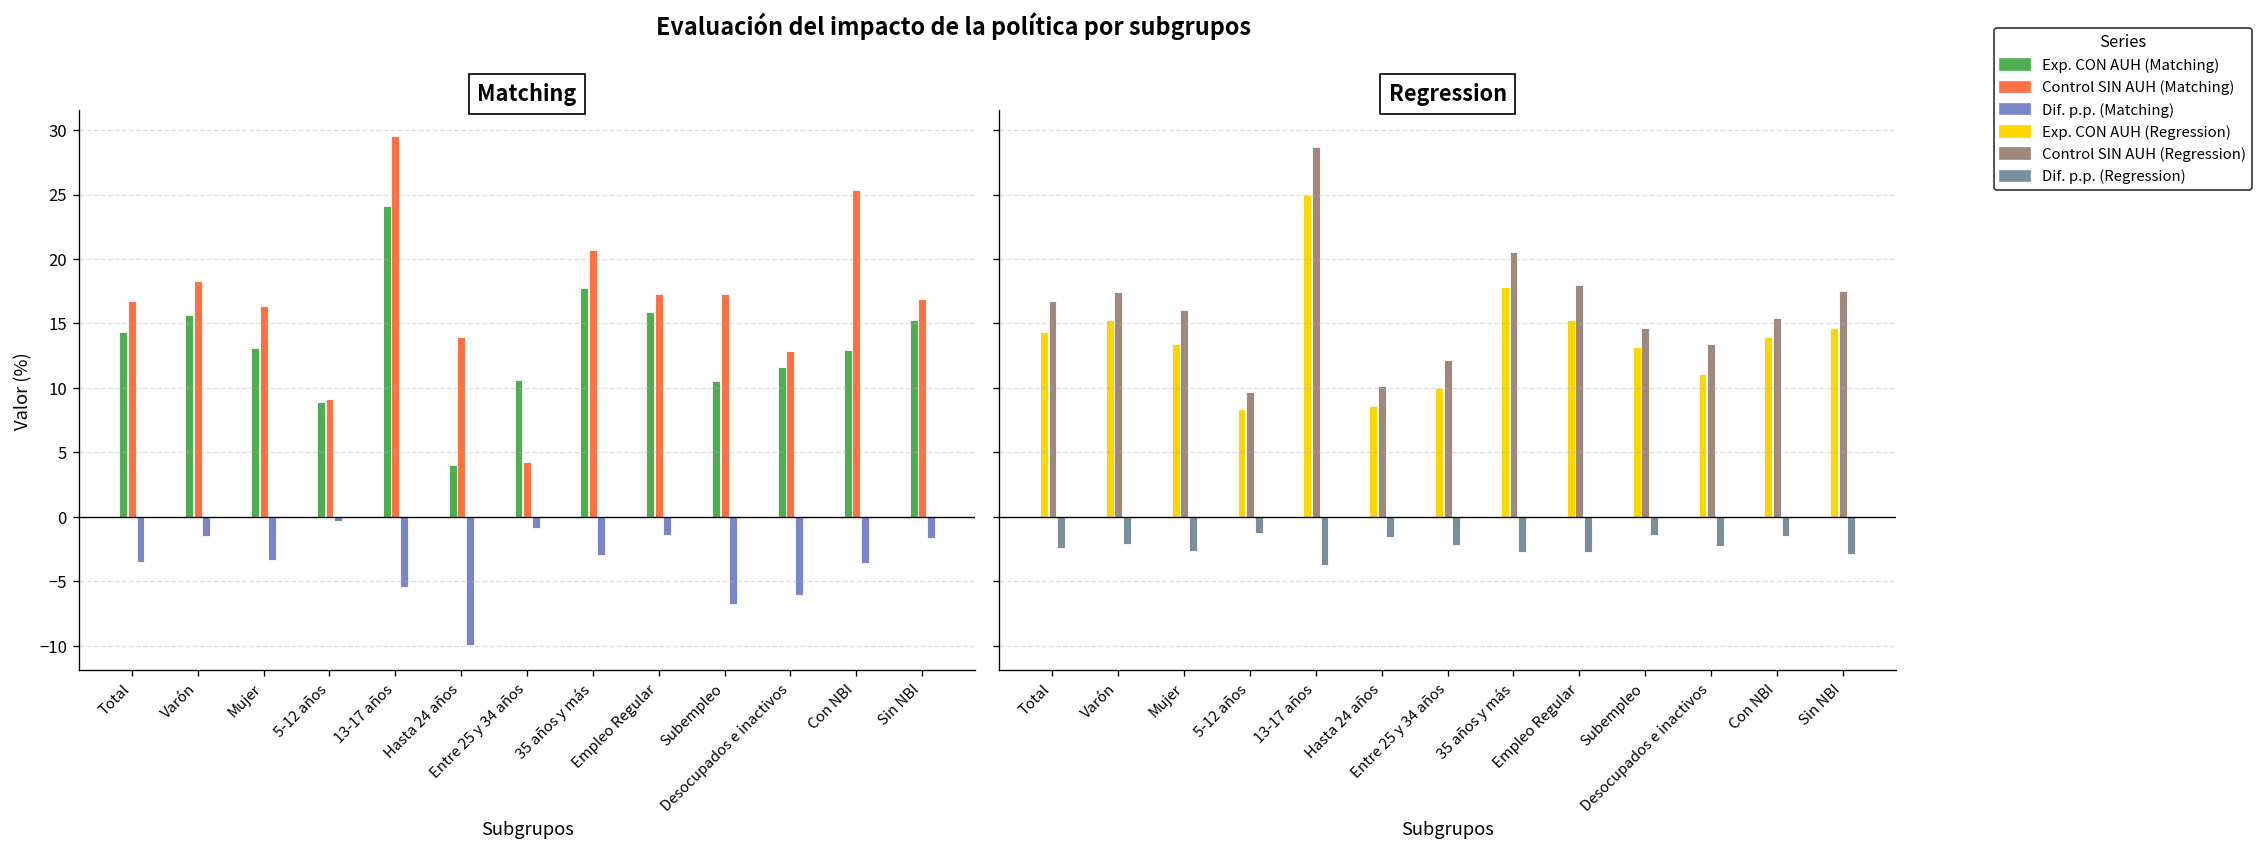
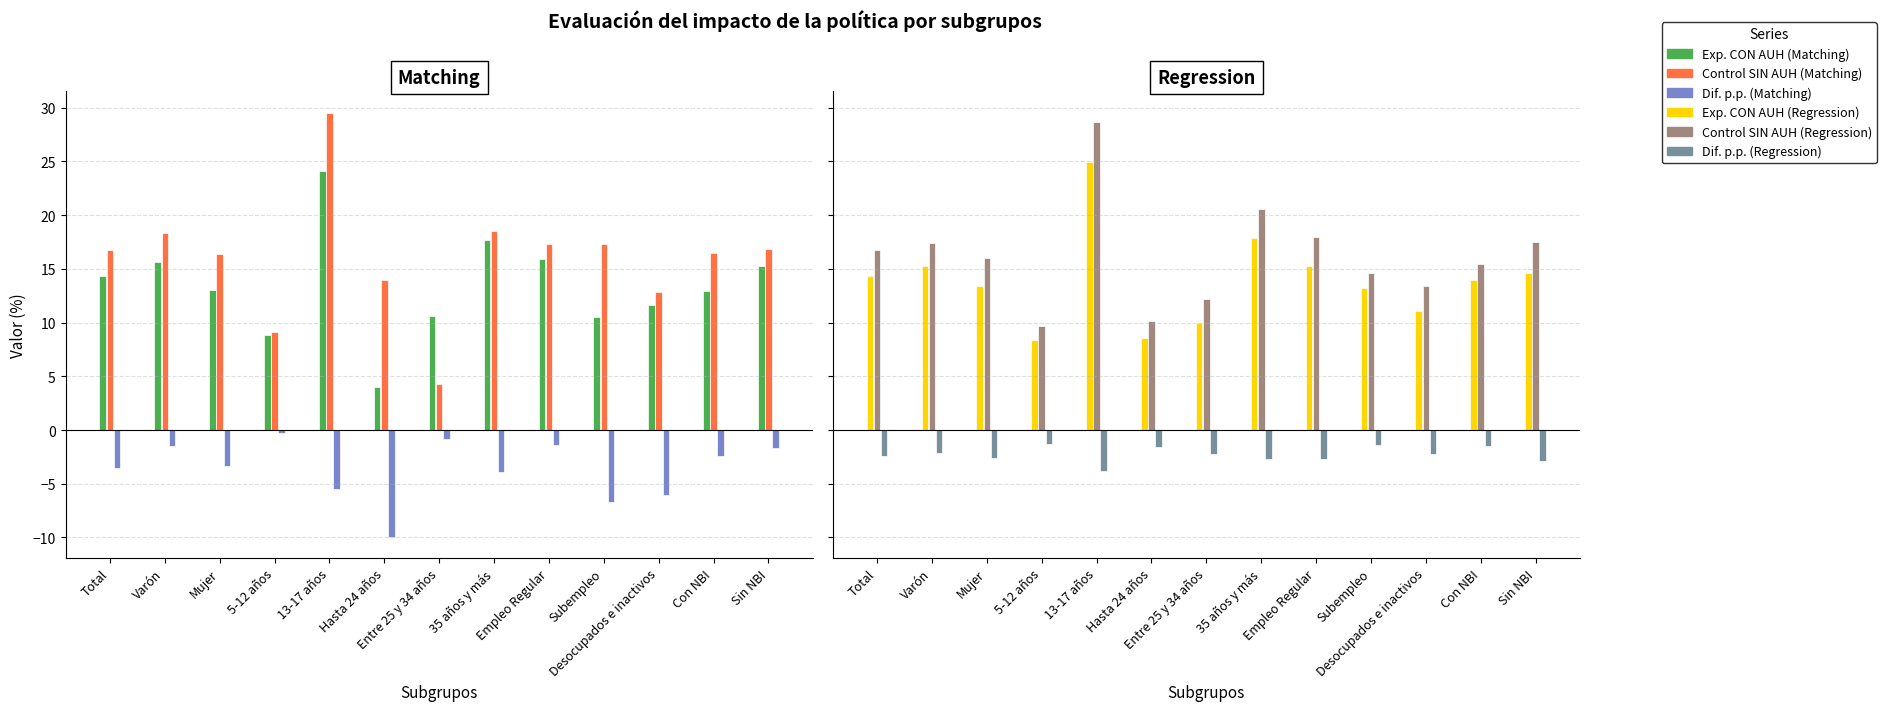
  {
    "Matching": {
      "Control SIN AUH (Matching)": {
        "Total": 16.7,
        "Varón": 18.3,
        "Mujer": 16.4,
        "5-12 años": 9.2,
        "13-17 años": 29.6,
        "Hasta 24 años": 13.9,
        "Entre 25 y 34 años": 4.2,
-       "35 años y más": 20.7,
+       "35 años y más": 18.6,
        "Empleo Regular": 17.3,
        "Subempleo": 17.3,
        "Desocupados e inactivos": 12.9,
-       "Con NBI": 25.4,
+       "Con NBI": 16.5,
        "Sin NBI": 16.9
      },
      "Dif. p.p. (Matching)": {
        "Total": -3.5,
        "Varón": -1.5,
        "Mujer": -3.3,
        "5-12 años": -0.3,
        "13-17 años": -5.5,
        "Hasta 24 años": -9.9,
        "Entre 25 y 34 años": -0.9,
-       "35 años y más": -3.0,
+       "35 años y más": -3.9,
        "Empleo Regular": -1.4,
        "Subempleo": -6.7,
        "Desocupados e inactivos": -6.0,
-       "Con NBI": -3.6,
+       "Con NBI": -2.4,
        "Sin NBI": -1.7
      }
    }
  }
